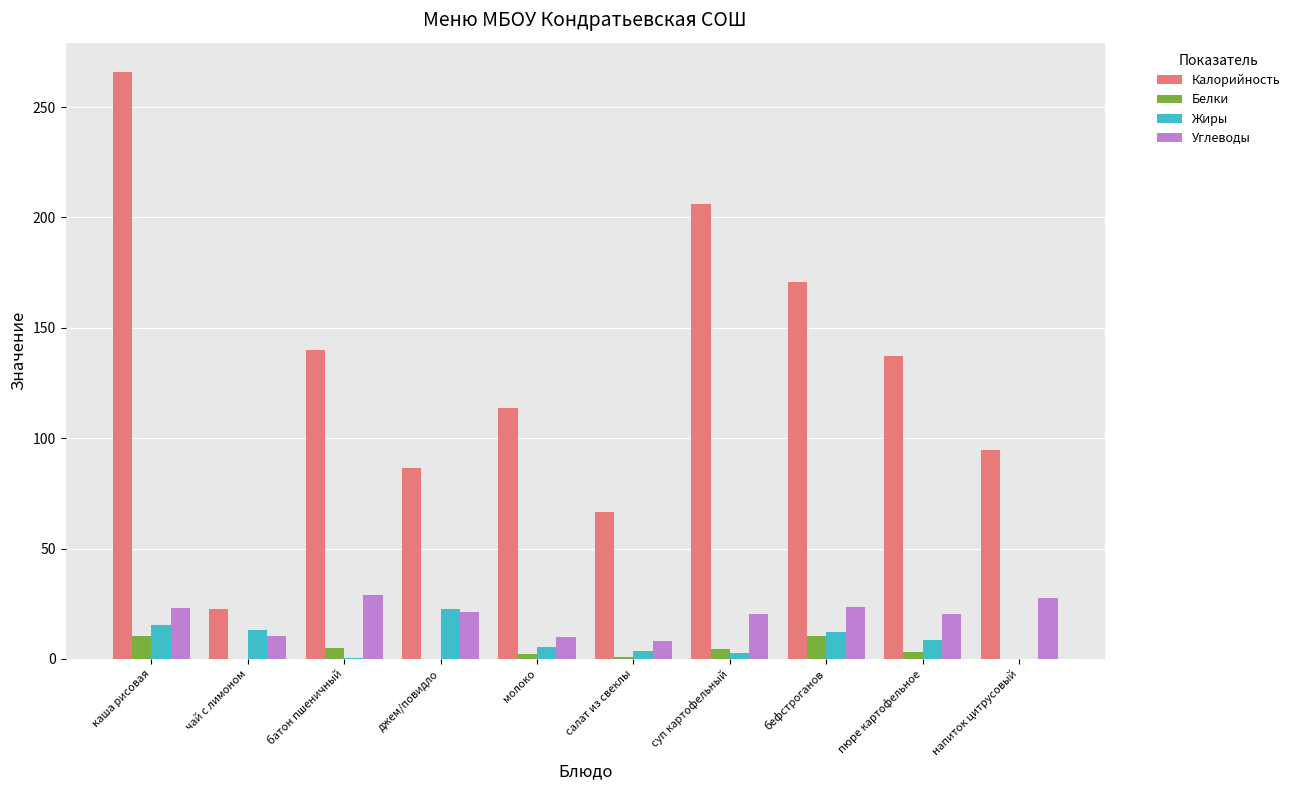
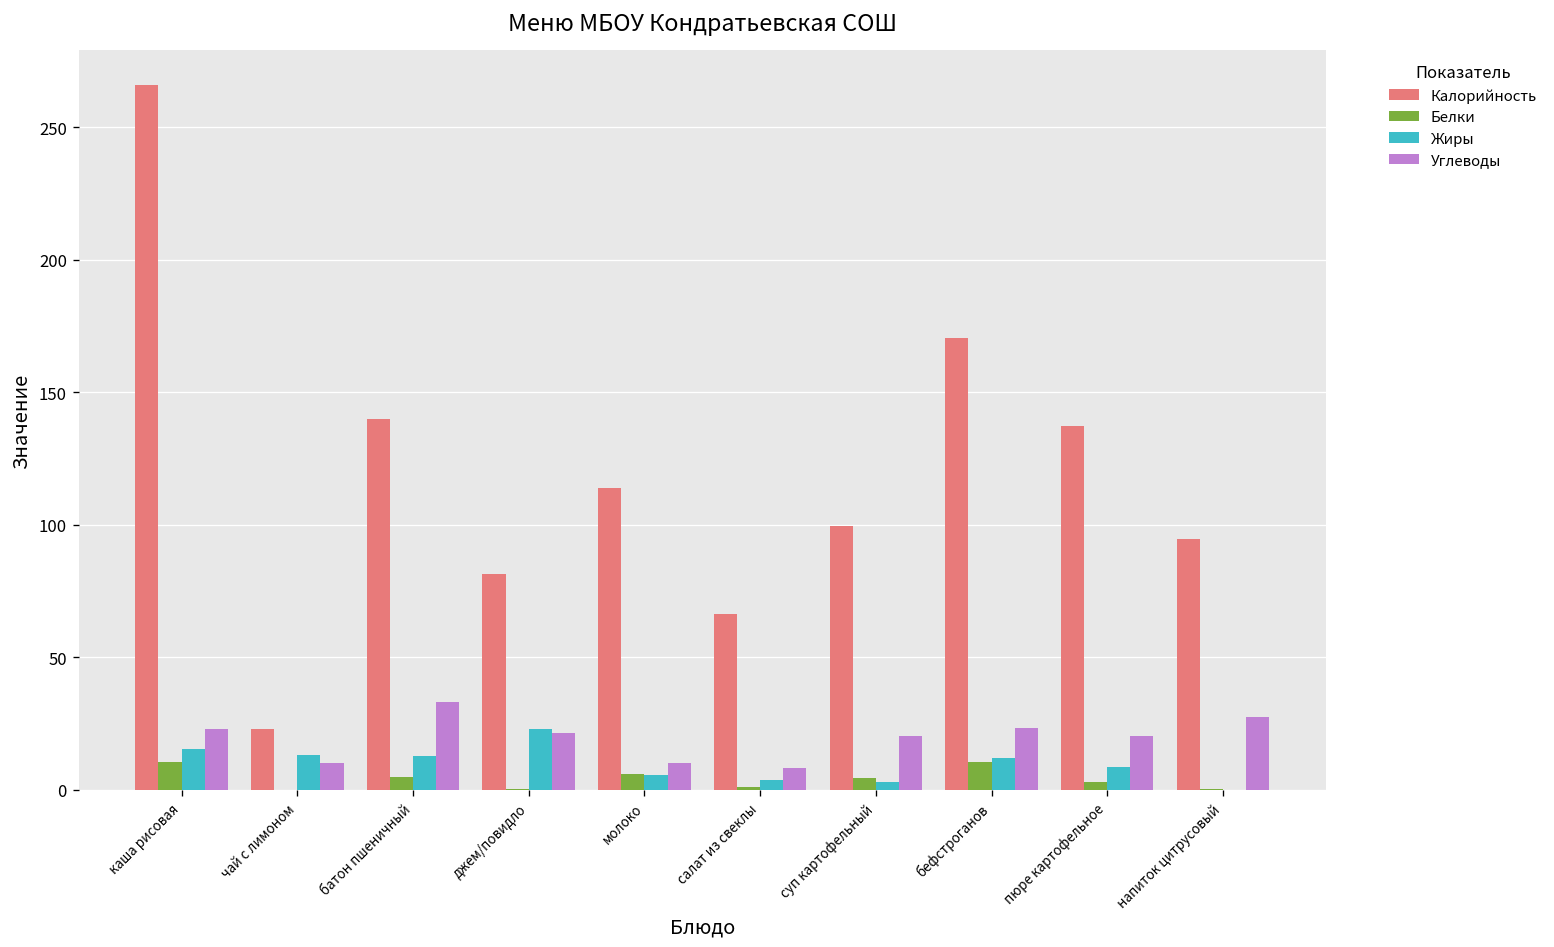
  {
    "Калорийность": {
      "каша рисовая": 266,
      "чай с лимоном": 23,
      "батон пшеничный": 140,
-     "джем/повидло": 87,
+     "джем/повидло": 82,
      "молоко": 114,
      "салат из свеклы": 66,
-     "суп картофельный": 206,
+     "суп картофельный": 100,
      "бефстроганов": 171,
      "пюре картофельное": 137,
      "напиток цитрусовый": 95
    },
    "Белки": {
      "каша рисовая": 10,
      "чай с лимоном": 0,
      "батон пшеничный": 5,
-     "молоко": 2,
+     "молоко": 6,
      "суп картофельный": 4,
      "бефстроганов": 10,
      "пюре картофельное": 3
    },
    "Жиры": {
      "каша рисовая": 15,
      "чай с лимоном": 13,
-     "батон пшеничный": 1,
+     "батон пшеничный": 13,
      "джем/повидло": 23,
      "молоко": 5,
      "салат из свеклы": 4,
      "суп картофельный": 3,
      "бефстроганов": 12,
      "пюре картофельное": 9
    },
    "Углеводы": {
      "каша рисовая": 23,
      "чай с лимоном": 10,
-     "батон пшеничный": 29,
+     "батон пшеничный": 33,
      "джем/повидло": 21,
      "молоко": 10,
      "салат из свеклы": 8,
      "суп картофельный": 20,
      "бефстроганов": 23,
      "пюре картофельное": 20,
      "напиток цитрусовый": 27
    }
  }
